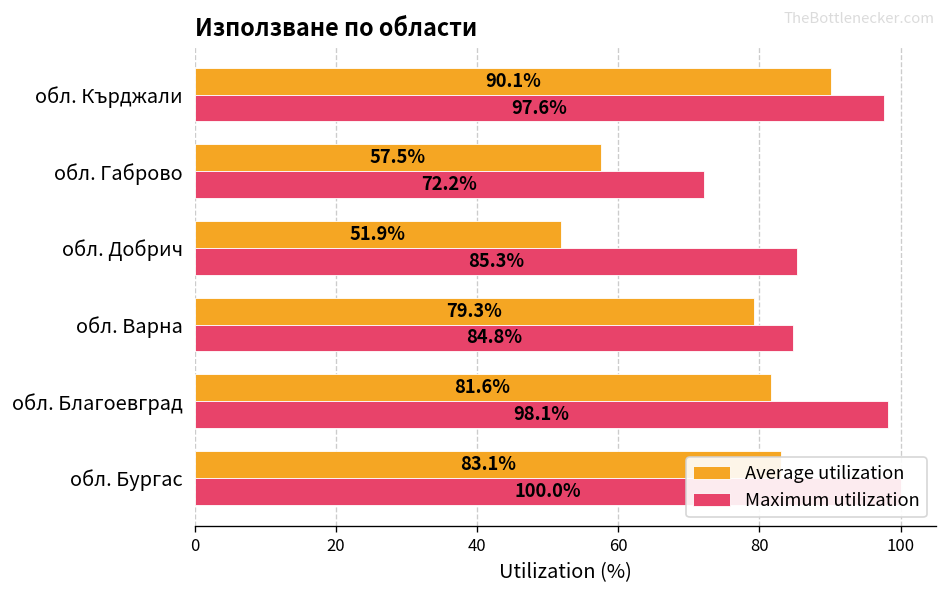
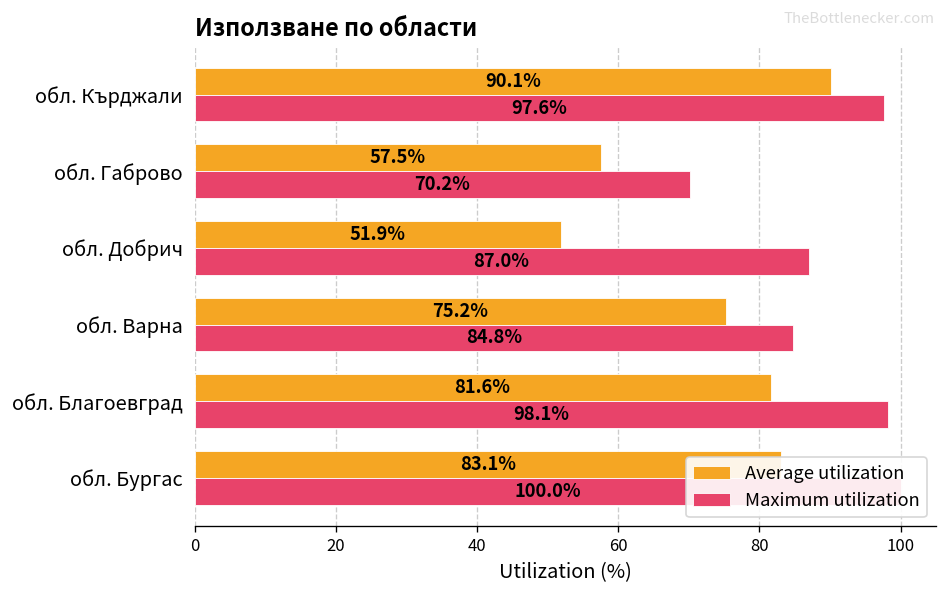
  {
    "Average utilization": {
      "обл. Кърджали": "90.1%",
      "обл. Габрово": "57.5%",
      "обл. Добрич": "51.9%",
-     "обл. Варна": "79.3%",
+     "обл. Варна": "75.2%",
      "обл. Благоевград": "81.6%"
    },
    "Maximum utilization": {
      "обл. Кърджали": "97.6%",
-     "обл. Габрово": "72.2%",
-     "обл. Добрич": "85.3%",
+     "обл. Габрово": "70.2%",
+     "обл. Добрич": "87.0%",
      "обл. Варна": "84.8%",
      "обл. Благоевград": "98.1%"
    }
  }
